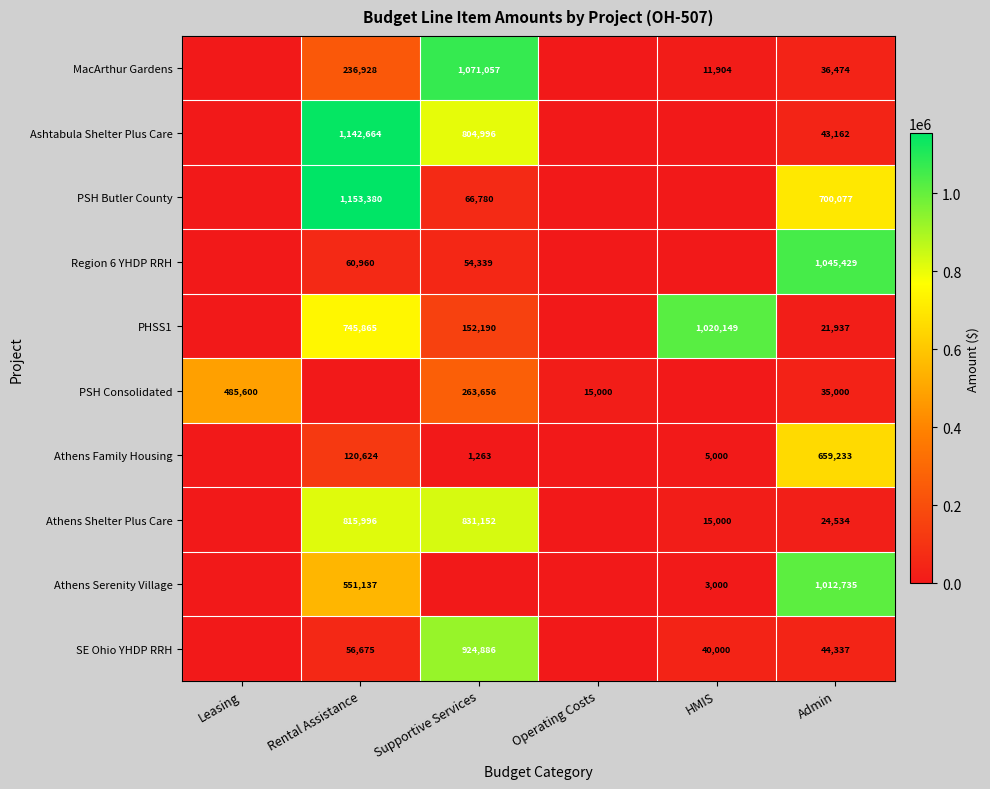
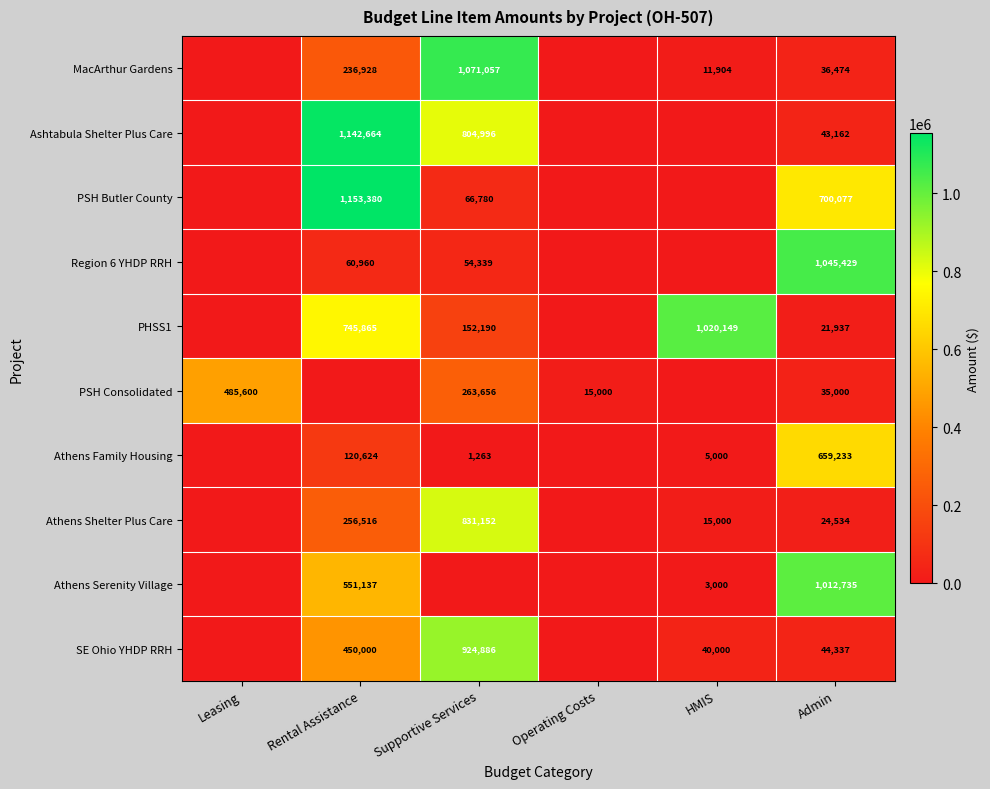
  {
    "MacArthur Gardens": {
      "Rental Assistance": "236,928",
      "Supportive Services": "1,071,057",
      "HMIS": "11,904",
      "Admin": "36,474"
    },
    "Ashtabula Shelter Plus Care": {
      "Rental Assistance": "1,142,664",
      "Supportive Services": "804,996",
      "Admin": "43,162"
    },
    "PSH Butler County": {
      "Rental Assistance": "1,153,380",
      "Supportive Services": "66,780",
      "Admin": "700,077"
    },
    "Region 6 YHDP RRH": {
      "Rental Assistance": "60,960",
      "Supportive Services": "54,339",
      "Admin": "1,045,429"
    },
    "PHSS1": {
      "Rental Assistance": "745,865",
      "Supportive Services": "152,190",
      "HMIS": "1,020,149",
      "Admin": "21,937"
    },
    "PSH Consolidated": {
      "Leasing": "485,600",
      "Supportive Services": "263,656",
      "Operating Costs": "15,000",
      "Admin": "35,000"
    },
    "Athens Family Housing": {
      "Rental Assistance": "120,624",
      "Supportive Services": "1,263",
      "HMIS": "5,000",
      "Admin": "659,233"
    },
    "Athens Shelter Plus Care": {
-     "Rental Assistance": "815,996",
+     "Rental Assistance": "256,516",
      "Supportive Services": "831,152",
      "HMIS": "15,000",
      "Admin": "24,534"
    },
    "Athens Serenity Village": {
      "Rental Assistance": "551,137",
      "HMIS": "3,000",
      "Admin": "1,012,735"
    },
    "SE Ohio YHDP RRH": {
-     "Rental Assistance": "56,675",
+     "Rental Assistance": "450,000",
      "Supportive Services": "924,886",
      "HMIS": "40,000",
      "Admin": "44,337"
    }
  }
